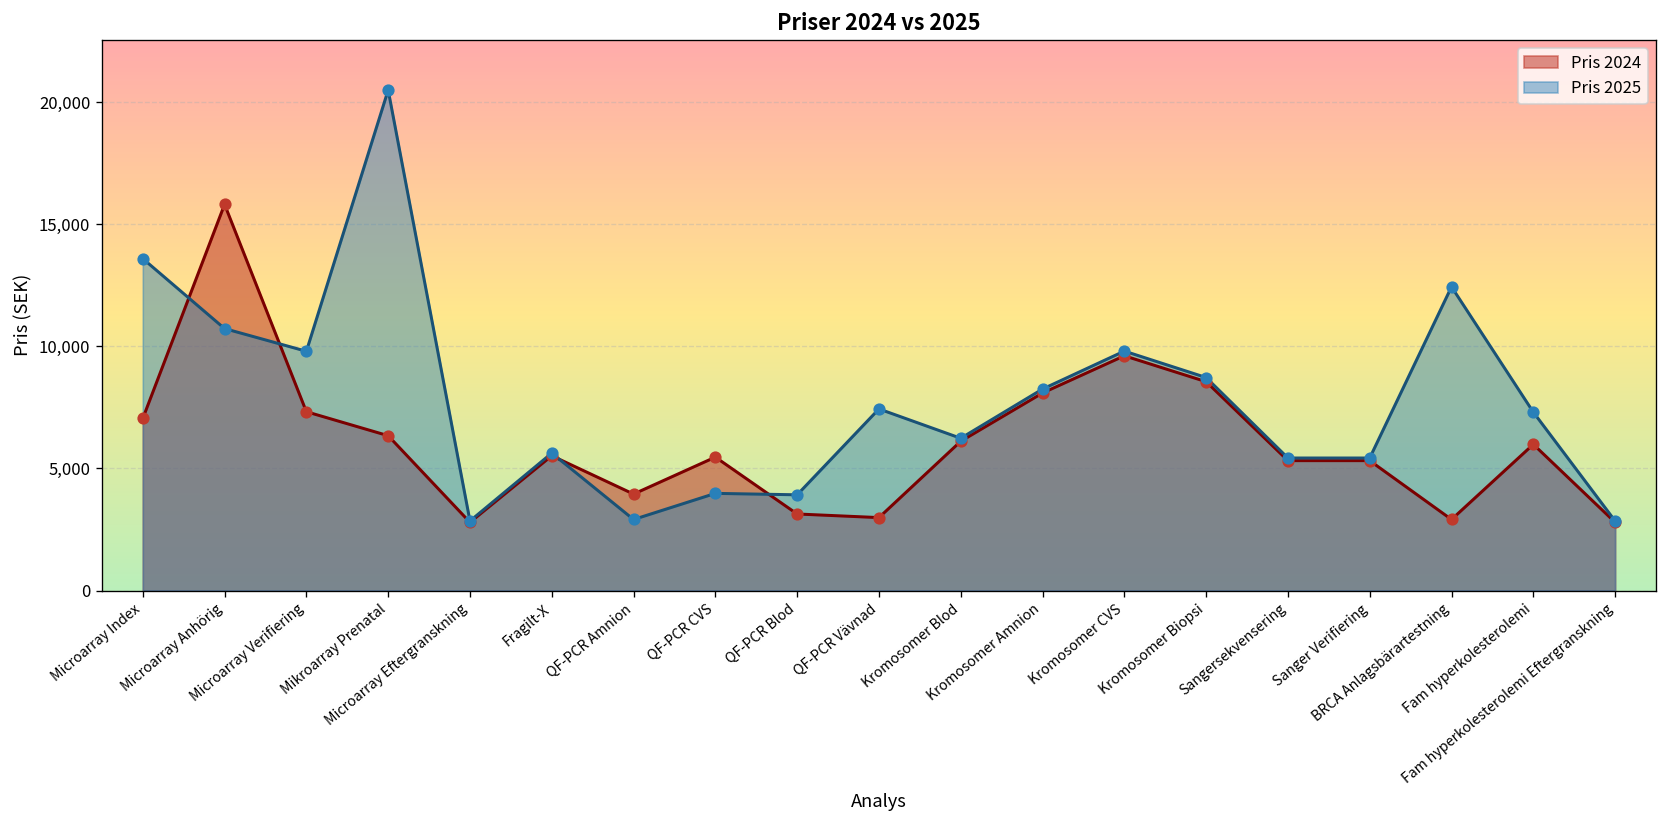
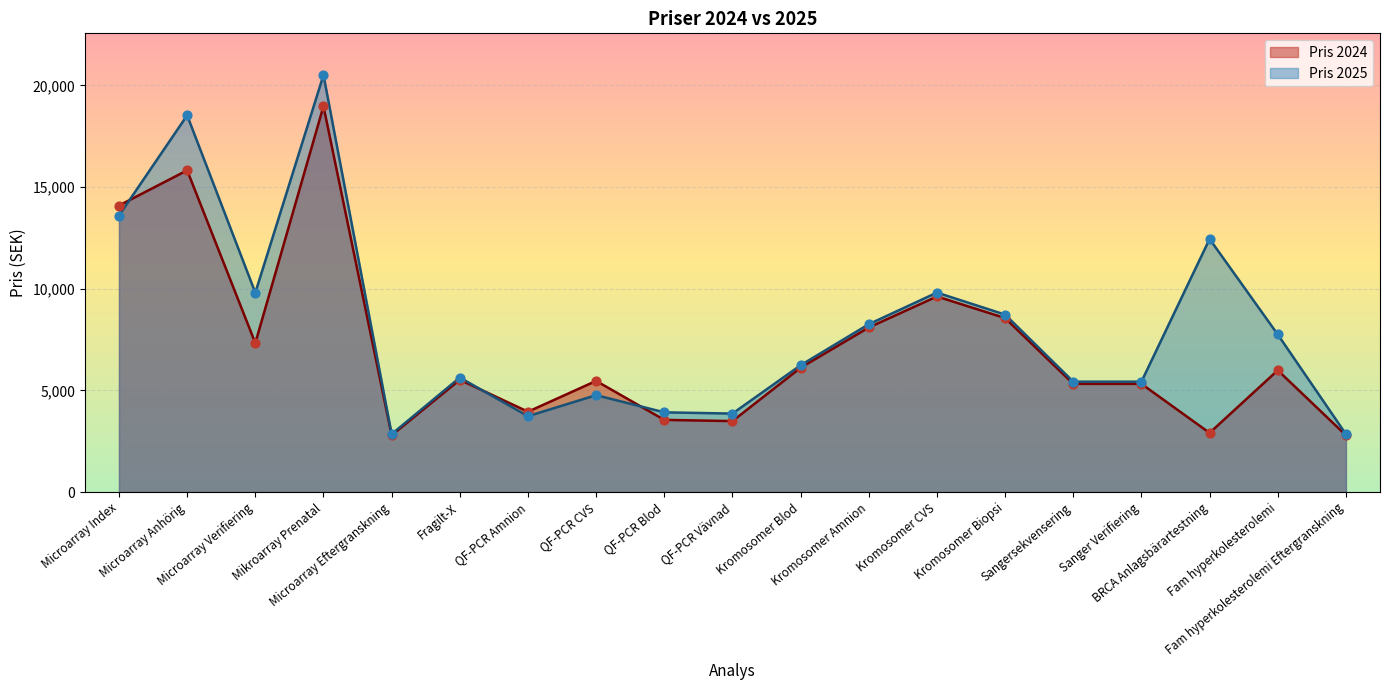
  {
    "Pris 2024": {
-     "Microarray Index": "7,100",
+     "Microarray Index": "14,100",
      "Microarray Anhörig": "15,800",
      "Microarray Verifiering": "7,300",
-     "Mikroarray Prenatal": "6,300",
+     "Mikroarray Prenatal": "19,000",
      "QF-PCR Amnion": "4,000",
      "QF-PCR CVS": "5,500",
-     "QF-PCR Blod": "3,100",
-     "QF-PCR Vävnad": "3,000",
+     "QF-PCR Blod": "3,600",
+     "QF-PCR Vävnad": "3,500",
      "Kromosomer Amnion": "8,100",
      "Kromosomer CVS": "9,600",
      "Kromosomer Biopsi": "8,600",
      "BRCA Anlagsbärartestning": "2,900",
      "Fam hyperkolesterolemi": "6,000"
    },
    "Pris 2025": {
      "Microarray Index": "13,600",
-     "Microarray Anhörig": "10,700",
+     "Microarray Anhörig": "18,500",
      "Microarray Verifiering": "9,800",
      "Mikroarray Prenatal": "20,500",
-     "QF-PCR Amnion": "2,900",
-     "QF-PCR CVS": "4,000",
+     "QF-PCR Amnion": "3,700",
+     "QF-PCR CVS": "4,800",
      "QF-PCR Blod": "3,900",
-     "QF-PCR Vävnad": "7,400",
+     "QF-PCR Vävnad": "3,900",
      "Kromosomer Amnion": "8,300",
      "Kromosomer CVS": "9,800",
      "Kromosomer Biopsi": "8,700",
      "BRCA Anlagsbärartestning": "12,400",
-     "Fam hyperkolesterolemi": "7,300"
+     "Fam hyperkolesterolemi": "7,800"
    }
  }
